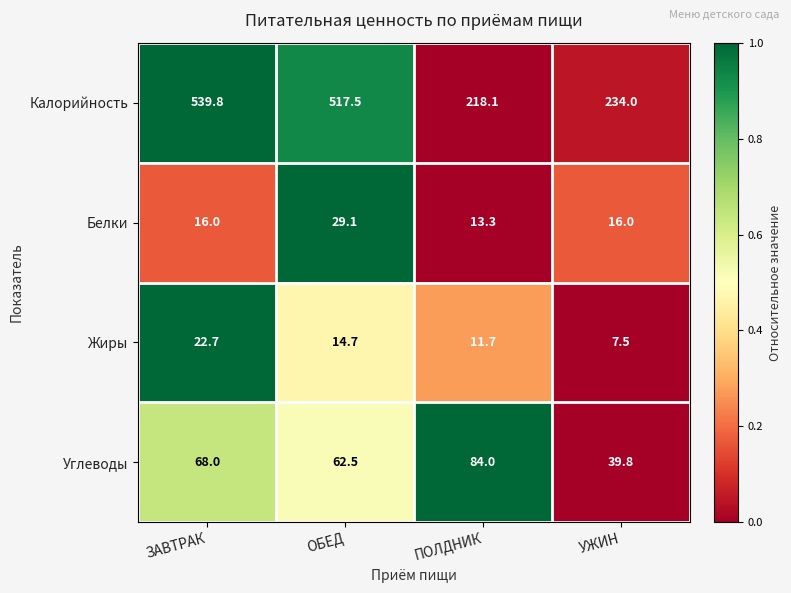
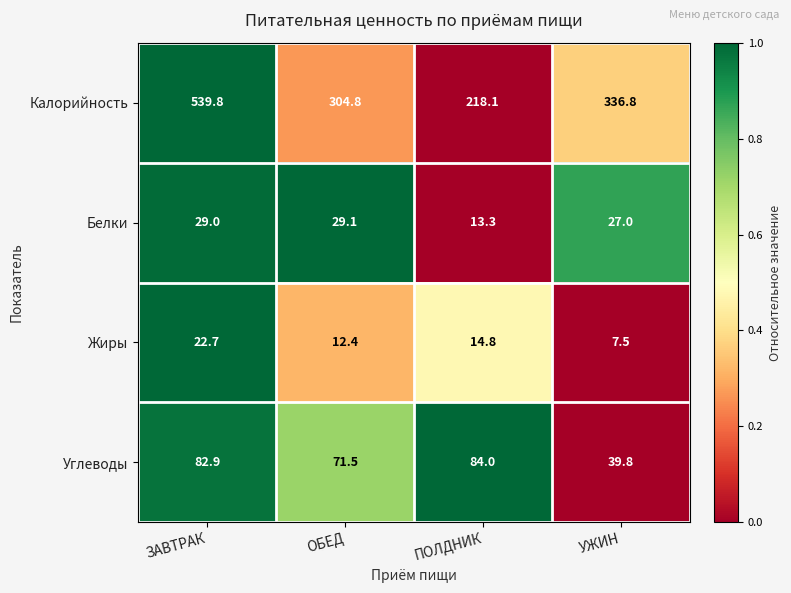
  {
    "Калорийность": {
      "ЗАВТРАК": 539.8,
-     "ОБЕД": 517.5,
+     "ОБЕД": 304.8,
      "ПОЛДНИК": 218.1,
-     "УЖИН": 234.0
+     "УЖИН": 336.8
    },
    "Белки": {
-     "ЗАВТРАК": 16.0,
+     "ЗАВТРАК": 29.0,
      "ОБЕД": 29.1,
      "ПОЛДНИК": 13.3,
-     "УЖИН": 16.0
+     "УЖИН": 27.0
    },
    "Жиры": {
      "ЗАВТРАК": 22.7,
-     "ОБЕД": 14.7,
-     "ПОЛДНИК": 11.7,
+     "ОБЕД": 12.4,
+     "ПОЛДНИК": 14.8,
      "УЖИН": 7.5
    },
    "Углеводы": {
-     "ЗАВТРАК": 68.0,
-     "ОБЕД": 62.5,
+     "ЗАВТРАК": 82.9,
+     "ОБЕД": 71.5,
      "ПОЛДНИК": 84.0,
      "УЖИН": 39.8
    }
  }
